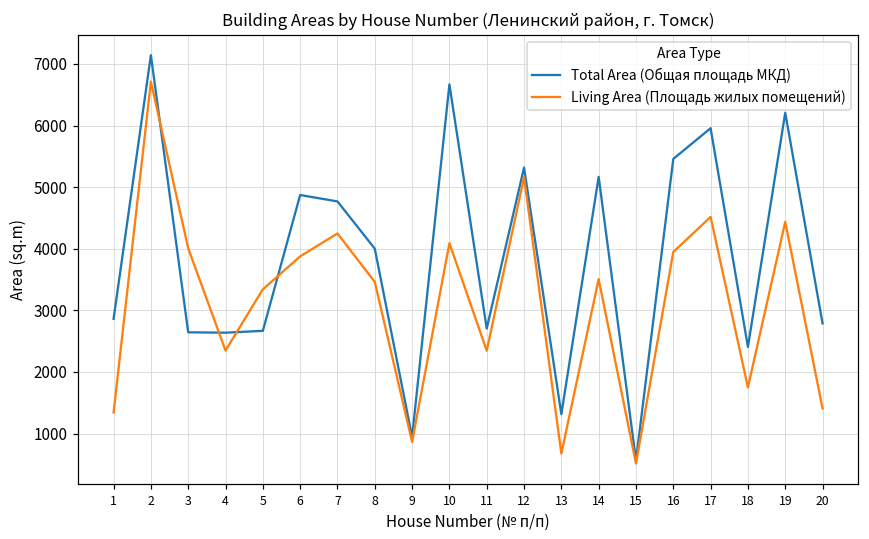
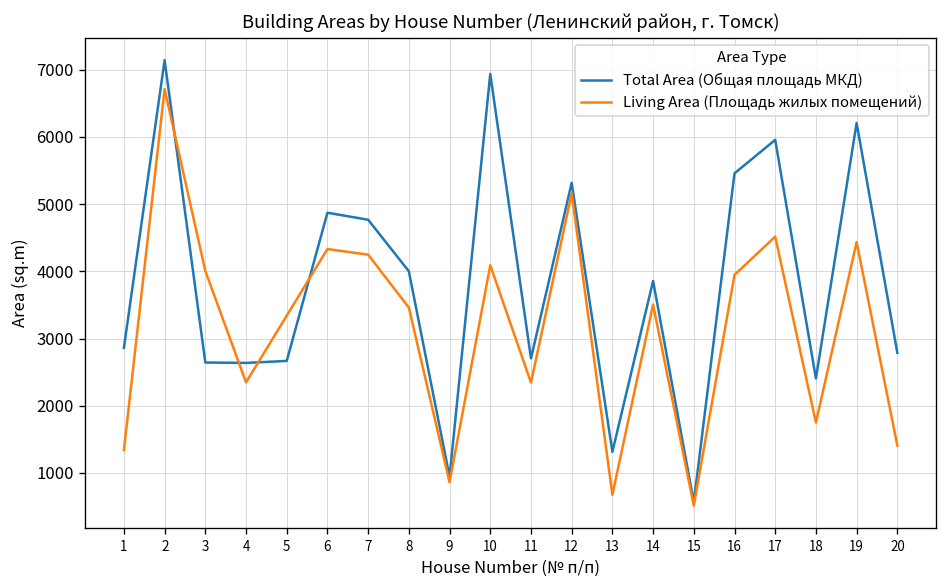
  {
    "Total Area (Общая площадь МКД)": {
      "1": 2900,
      "2": 7100,
      "3": 2600,
      "4": 2600,
      "5": 2700,
      "6": 4900,
      "7": 4800,
      "8": 4000,
      "9": 900,
-     "10": 6700,
+     "10": 6900,
      "11": 2700,
      "12": 5300,
      "13": 1300,
-     "14": 5200,
+     "14": 3900,
      "15": 600,
      "16": 5500,
      "17": 6000,
      "18": 2400,
      "19": 6200,
      "20": 2800
    },
    "Living Area (Площадь жилых помещений)": {
      "1": 1300,
      "2": 6700,
      "3": 4000,
      "4": 2300,
      "5": 3300,
-     "6": 3900,
+     "6": 4300,
      "7": 4200,
      "8": 3500,
      "9": 900,
      "10": 4100,
      "11": 2300,
      "12": 5200,
      "13": 700,
      "14": 3500,
      "15": 500,
      "16": 3900,
      "17": 4500,
      "18": 1800,
      "19": 4400,
      "20": 1400
    }
  }
